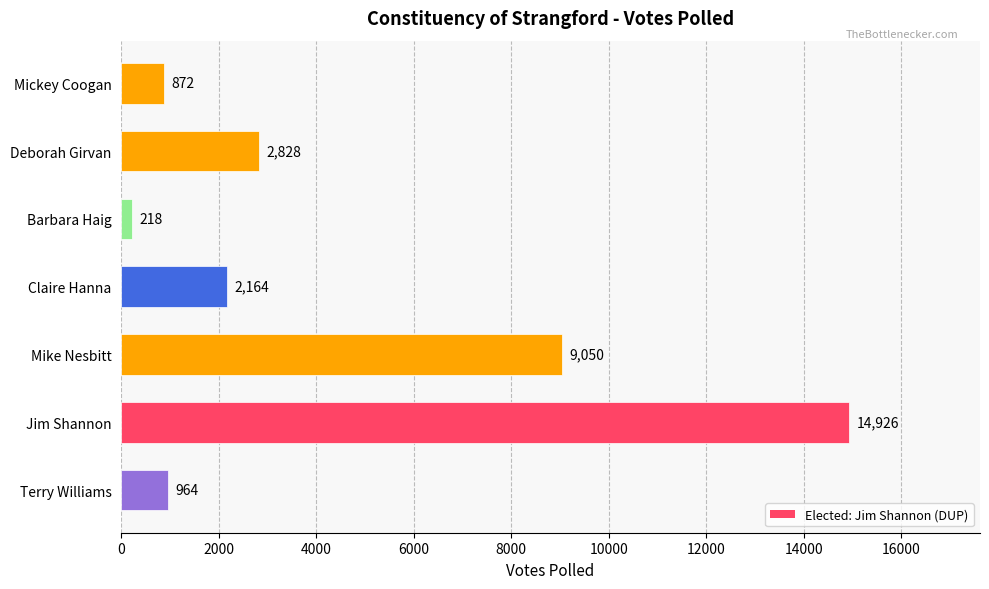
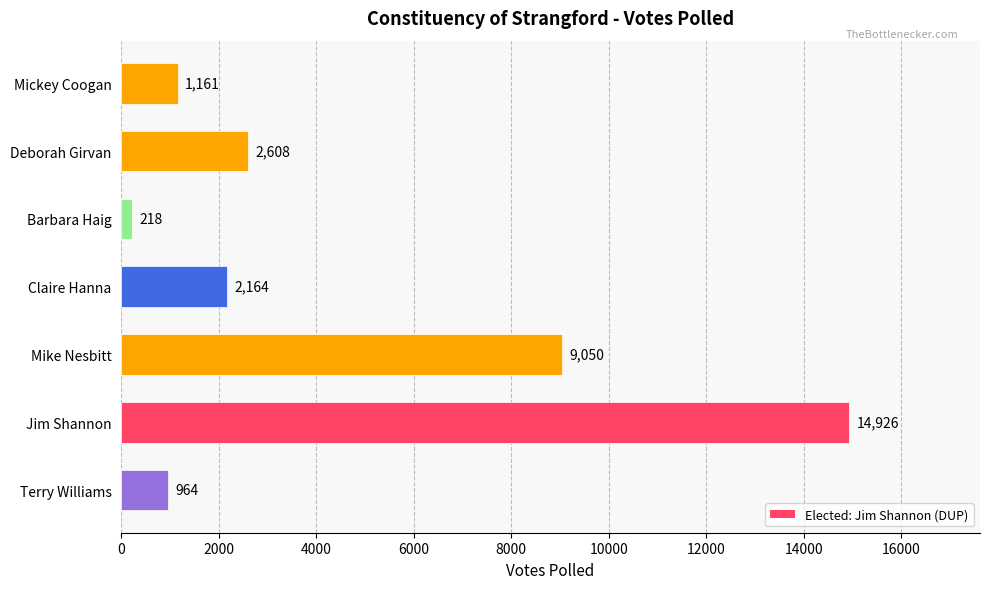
  {
-   "Mickey Coogan": "872",
-   "Deborah Girvan": "2,828",
+   "Mickey Coogan": "1,161",
+   "Deborah Girvan": "2,608",
    "Barbara Haig": "218",
    "Claire Hanna": "2,164",
    "Mike Nesbitt": "9,050",
    "Jim Shannon": "14,926",
    "Terry Williams": "964"
  }
